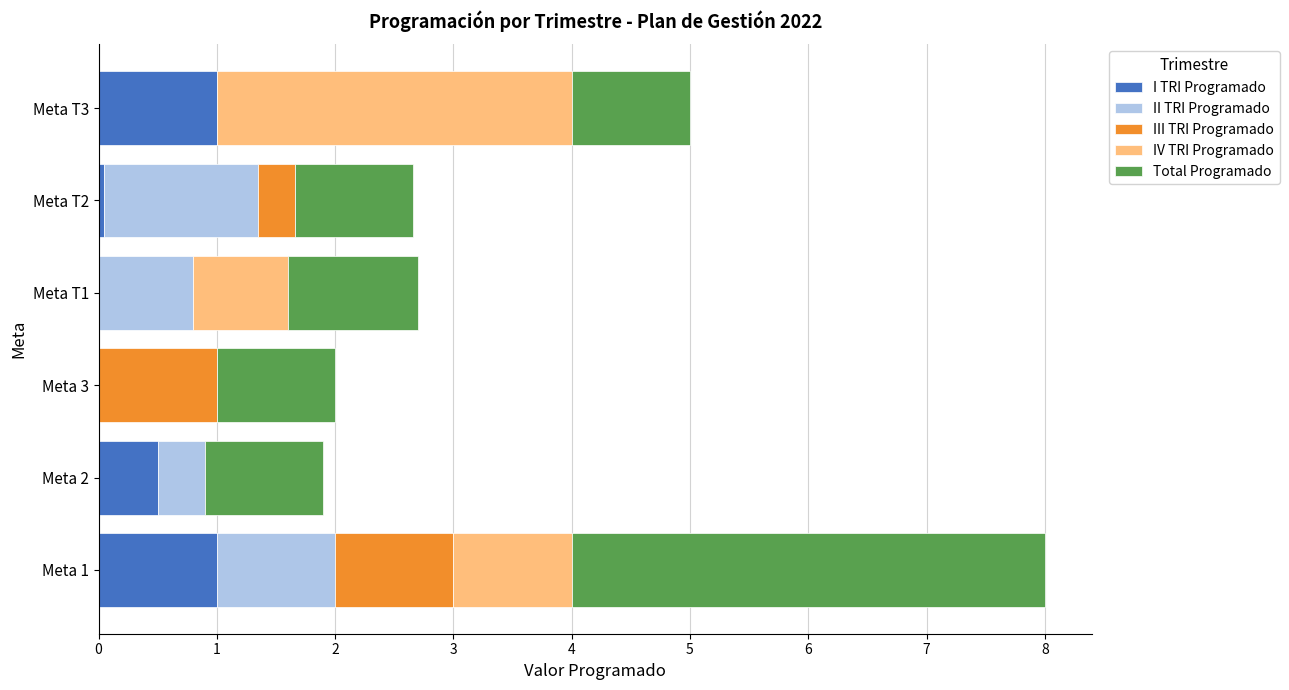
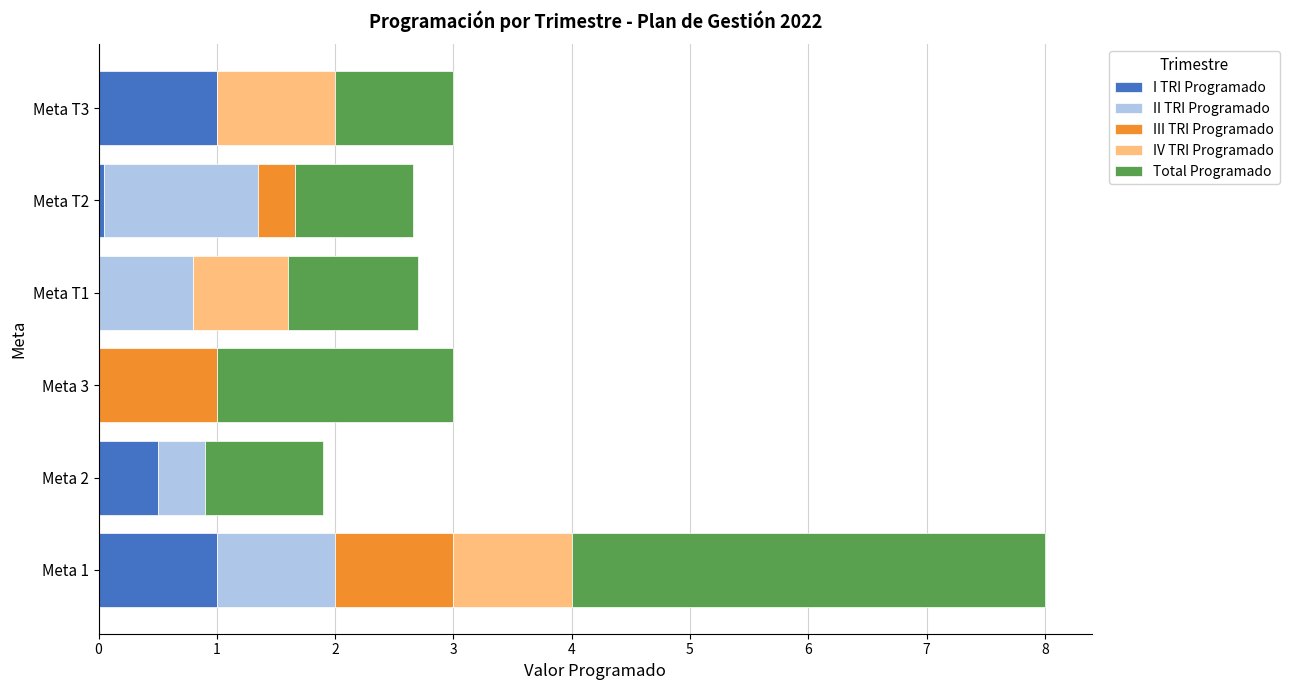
  {
    "I TRI Programado": {
      "Meta T3": 1,
      "Meta T2": 0.05,
      "Meta T1": 0,
      "Meta 3": 0,
      "Meta 2": 0.50,
      "Meta 1": 1
    },
    "II TRI Programado": {
      "Meta T3": 0,
      "Meta T2": 1.30,
      "Meta T1": 0.80,
      "Meta 3": 0,
      "Meta 2": 0.40,
      "Meta 1": 1
    },
    "III TRI Programado": {
      "Meta T3": 0,
      "Meta T2": 0.31,
      "Meta T1": 0,
      "Meta 3": 1,
      "Meta 2": 0,
      "Meta 1": 1
    },
    "IV TRI Programado": {
-     "Meta T3": 3,
+     "Meta T3": 1,
      "Meta T2": 0,
      "Meta T1": 0.80,
      "Meta 3": 0,
      "Meta 2": 0,
      "Meta 1": 1
    },
    "Total Programado": {
      "Meta T3": 1,
      "Meta T2": 1,
      "Meta T1": 1.10,
-     "Meta 3": 1,
+     "Meta 3": 2,
      "Meta 2": 1,
      "Meta 1": 4
    }
  }
